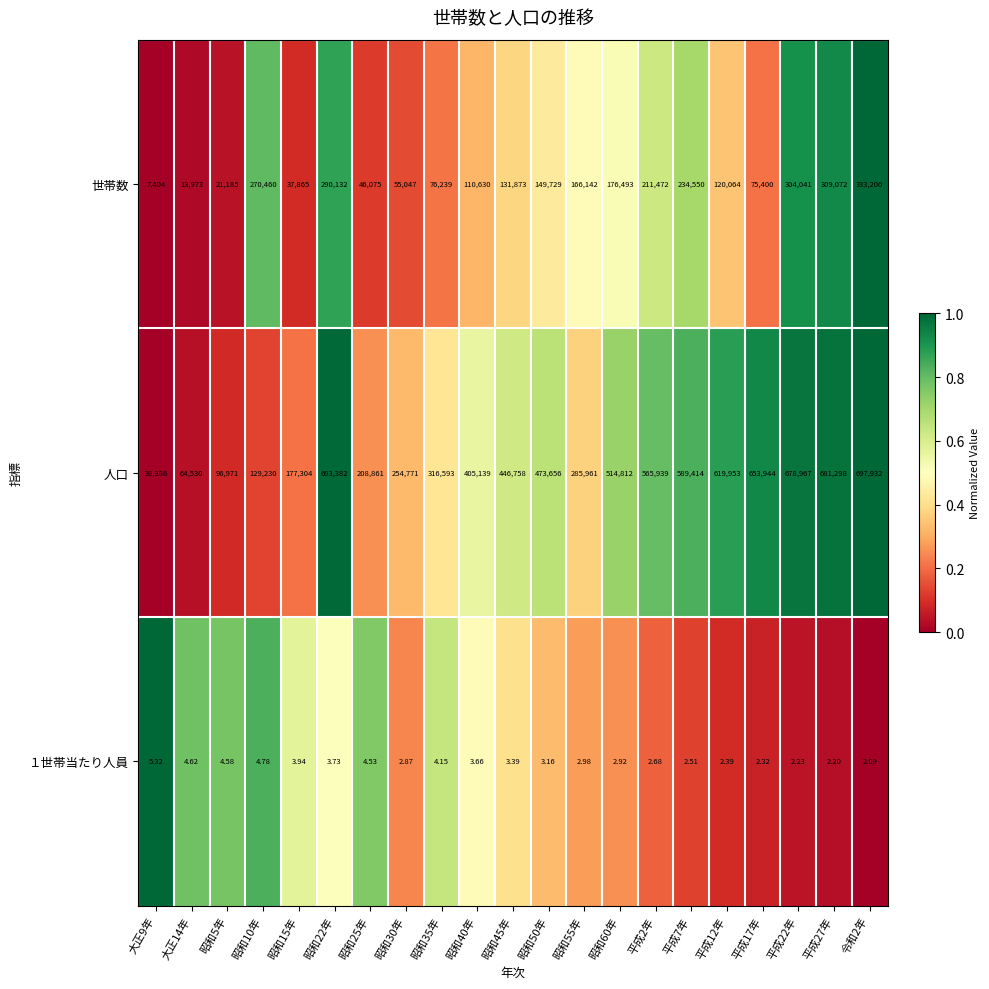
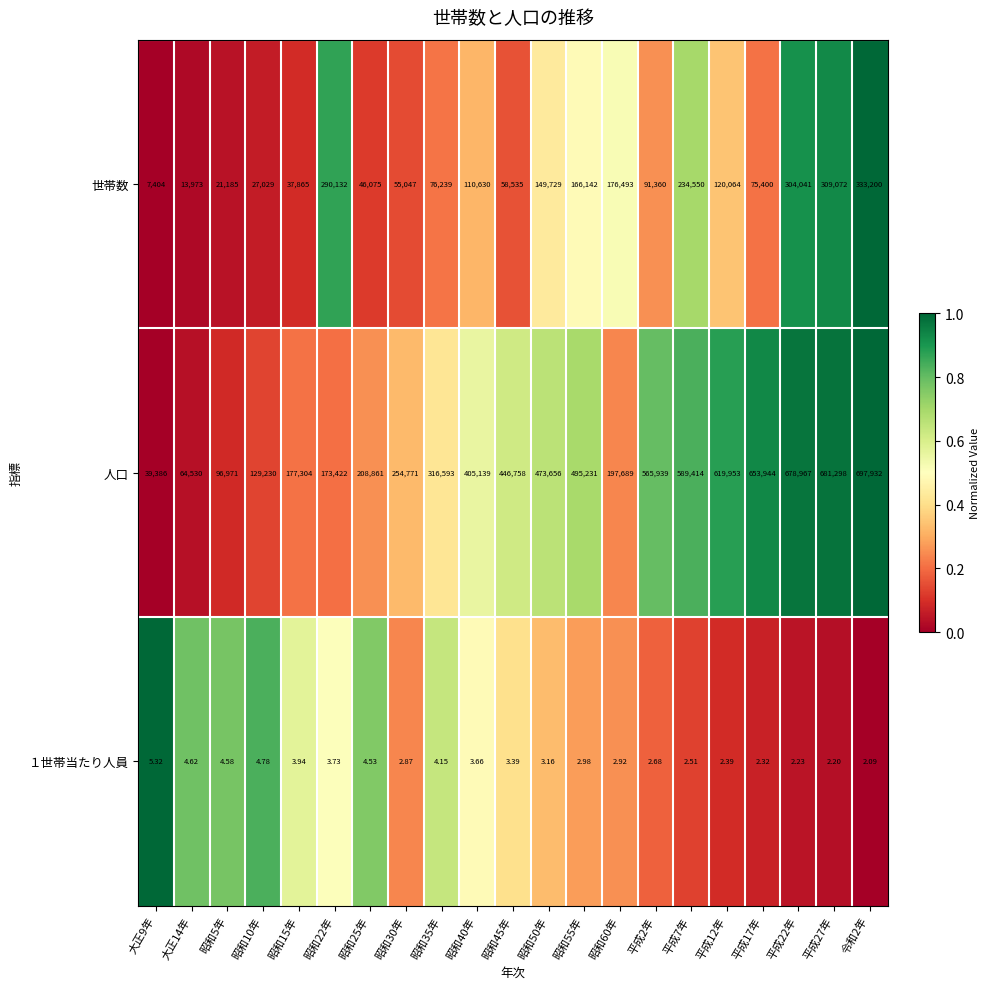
  {
    "世帯数": {
      "大正9年": "7,404",
      "大正14年": "13,973",
      "昭和5年": "21,185",
-     "昭和10年": "270,460",
+     "昭和10年": "27,029",
      "昭和15年": "37,865",
      "昭和22年": "290,132",
      "昭和25年": "46,075",
      "昭和30年": "55,047",
      "昭和35年": "76,239",
      "昭和40年": "110,630",
-     "昭和45年": "131,873",
+     "昭和45年": "58,535",
      "昭和50年": "149,729",
      "昭和55年": "166,142",
      "昭和60年": "176,493",
-     "平成2年": "211,472",
+     "平成2年": "91,360",
      "平成7年": "234,550",
      "平成12年": "120,064",
      "平成17年": "75,400",
      "平成22年": "304,041",
      "平成27年": "309,072",
      "令和2年": "333,200"
    },
    "人口": {
      "大正9年": "39,386",
      "大正14年": "64,530",
      "昭和5年": "96,971",
      "昭和10年": "129,230",
      "昭和15年": "177,304",
-     "昭和22年": "693,382",
+     "昭和22年": "173,422",
      "昭和25年": "208,861",
      "昭和30年": "254,771",
      "昭和35年": "316,593",
      "昭和40年": "405,139",
      "昭和45年": "446,758",
      "昭和50年": "473,656",
-     "昭和55年": "285,961",
-     "昭和60年": "514,812",
+     "昭和55年": "495,231",
+     "昭和60年": "197,689",
      "平成2年": "565,939",
      "平成7年": "589,414",
      "平成12年": "619,953",
      "平成17年": "653,944",
      "平成22年": "678,967",
      "平成27年": "681,298",
      "令和2年": "697,932"
    },
    "１世帯当たり人員": {
      "大正9年": "5.32",
      "大正14年": "4.62",
      "昭和5年": "4.58",
      "昭和10年": "4.78",
      "昭和15年": "3.94",
      "昭和22年": "3.73",
      "昭和25年": "4.53",
      "昭和30年": "2.87",
      "昭和35年": "4.15",
      "昭和40年": "3.66",
      "昭和45年": "3.39",
      "昭和50年": "3.16",
      "昭和55年": "2.98",
      "昭和60年": "2.92",
      "平成2年": "2.68",
      "平成7年": "2.51",
      "平成12年": "2.39",
      "平成17年": "2.32",
      "平成22年": "2.23",
      "平成27年": "2.20",
      "令和2年": "2.09"
    }
  }
